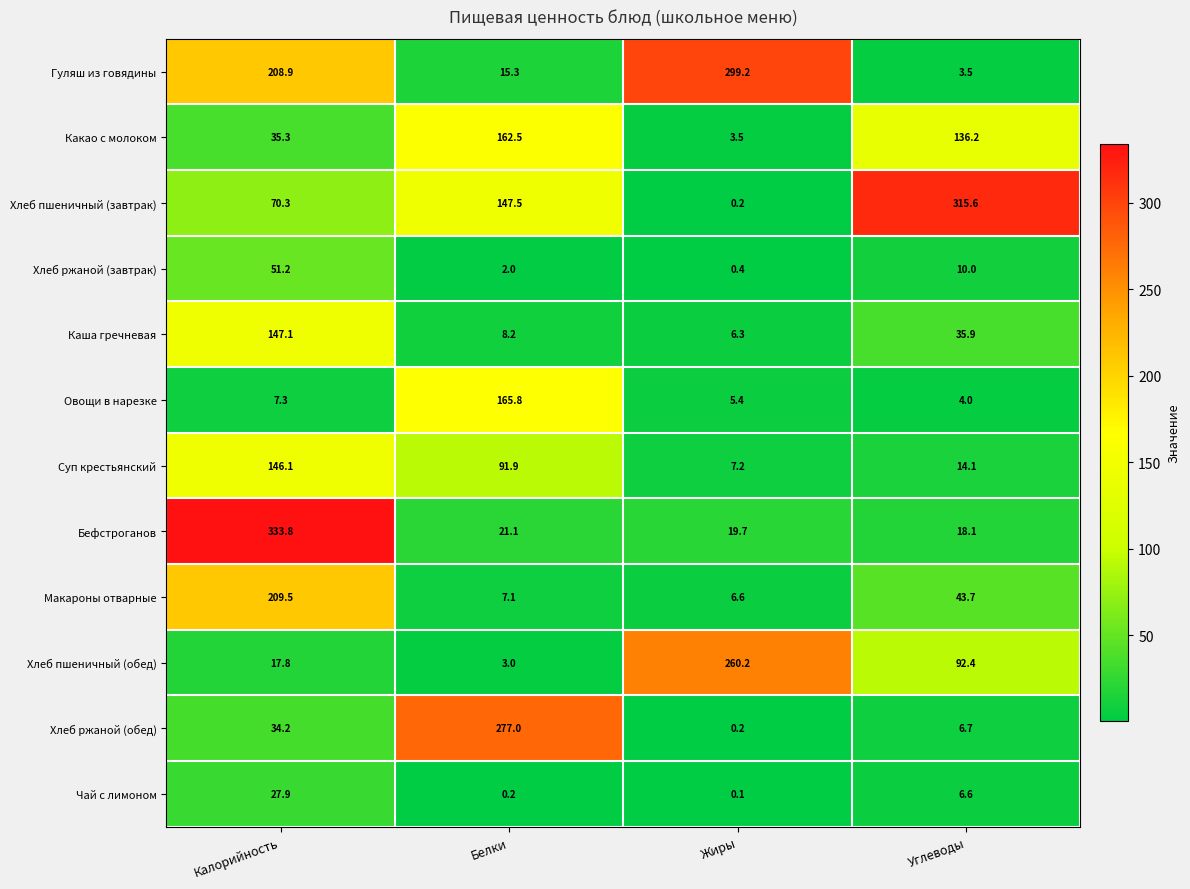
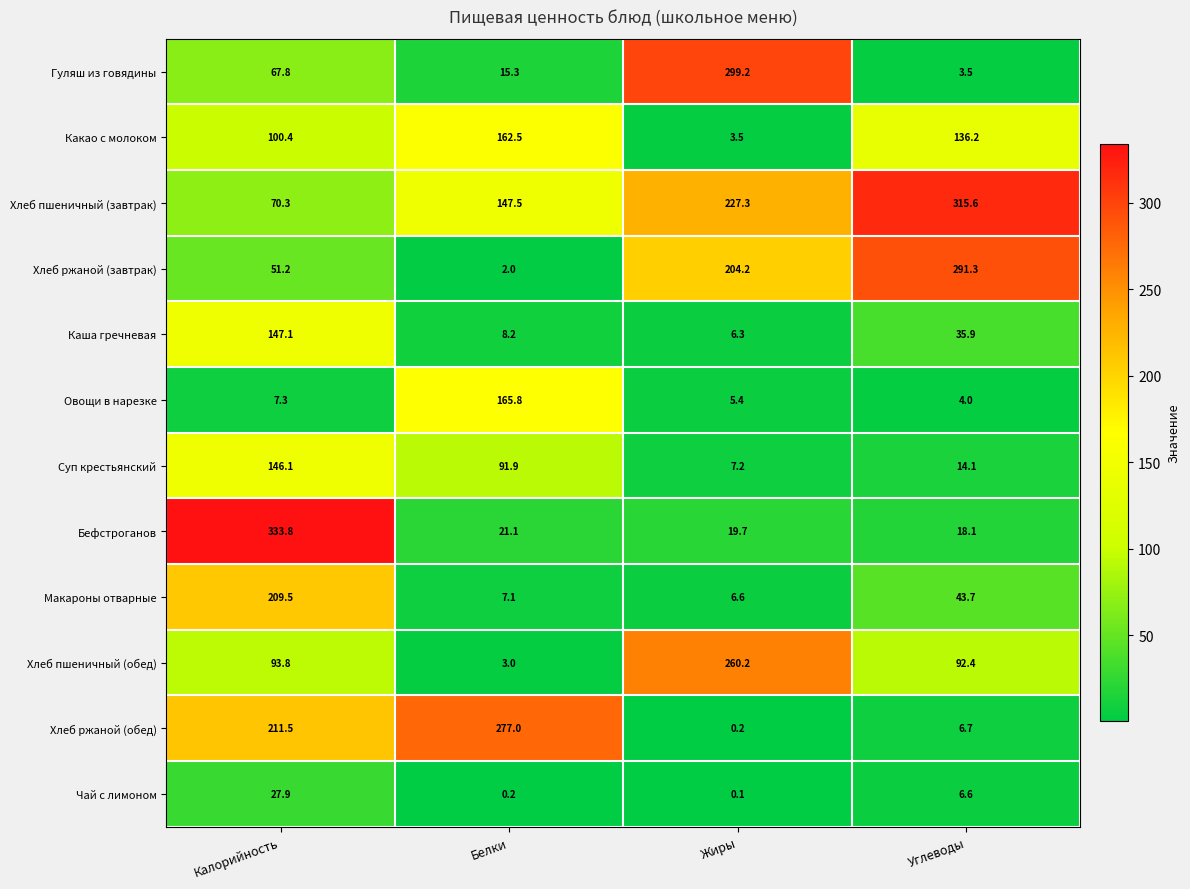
  {
    "Гуляш из говядины": {
-     "Калорийность": 208.9,
+     "Калорийность": 67.8,
      "Белки": 15.3,
      "Жиры": 299.2,
      "Углеводы": 3.5
    },
    "Какао с молоком": {
-     "Калорийность": 35.3,
+     "Калорийность": 100.4,
      "Белки": 162.5,
      "Жиры": 3.5,
      "Углеводы": 136.2
    },
    "Хлеб пшеничный (завтрак)": {
      "Калорийность": 70.3,
      "Белки": 147.5,
-     "Жиры": 0.2,
+     "Жиры": 227.3,
      "Углеводы": 315.6
    },
    "Хлеб ржаной (завтрак)": {
      "Калорийность": 51.2,
      "Белки": 2.0,
-     "Жиры": 0.4,
-     "Углеводы": 10.0
+     "Жиры": 204.2,
+     "Углеводы": 291.3
    },
    "Каша гречневая": {
      "Калорийность": 147.1,
      "Белки": 8.2,
      "Жиры": 6.3,
      "Углеводы": 35.9
    },
    "Овощи в нарезке": {
      "Калорийность": 7.3,
      "Белки": 165.8,
      "Жиры": 5.4,
      "Углеводы": 4.0
    },
    "Суп крестьянский": {
      "Калорийность": 146.1,
      "Белки": 91.9,
      "Жиры": 7.2,
      "Углеводы": 14.1
    },
    "Бефстроганов": {
      "Калорийность": 333.8,
      "Белки": 21.1,
      "Жиры": 19.7,
      "Углеводы": 18.1
    },
    "Макароны отварные": {
      "Калорийность": 209.5,
      "Белки": 7.1,
      "Жиры": 6.6,
      "Углеводы": 43.7
    },
    "Хлеб пшеничный (обед)": {
-     "Калорийность": 17.8,
+     "Калорийность": 93.8,
      "Белки": 3.0,
      "Жиры": 260.2,
      "Углеводы": 92.4
    },
    "Хлеб ржаной (обед)": {
-     "Калорийность": 34.2,
+     "Калорийность": 211.5,
      "Белки": 277.0,
      "Жиры": 0.2,
      "Углеводы": 6.7
    },
    "Чай с лимоном": {
      "Калорийность": 27.9,
      "Белки": 0.2,
      "Жиры": 0.1,
      "Углеводы": 6.6
    }
  }
